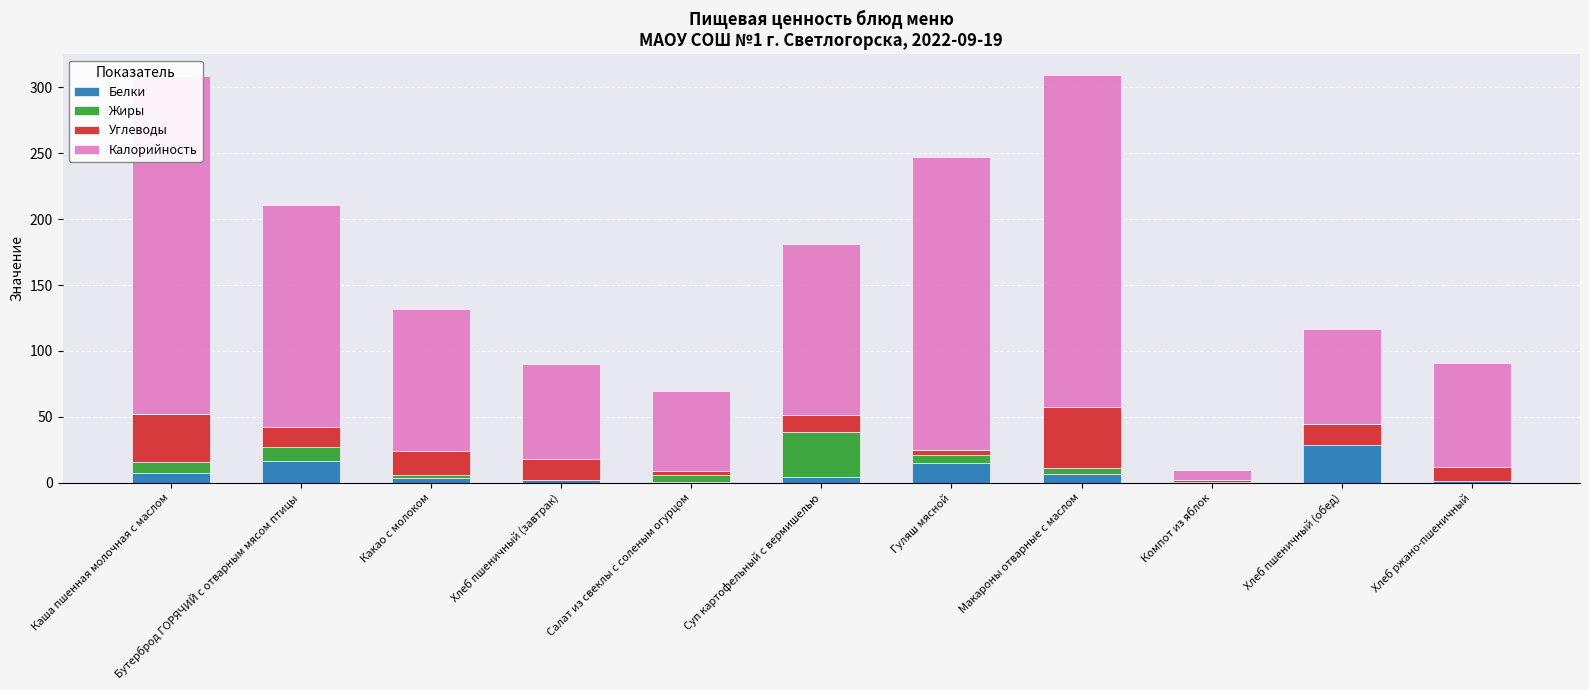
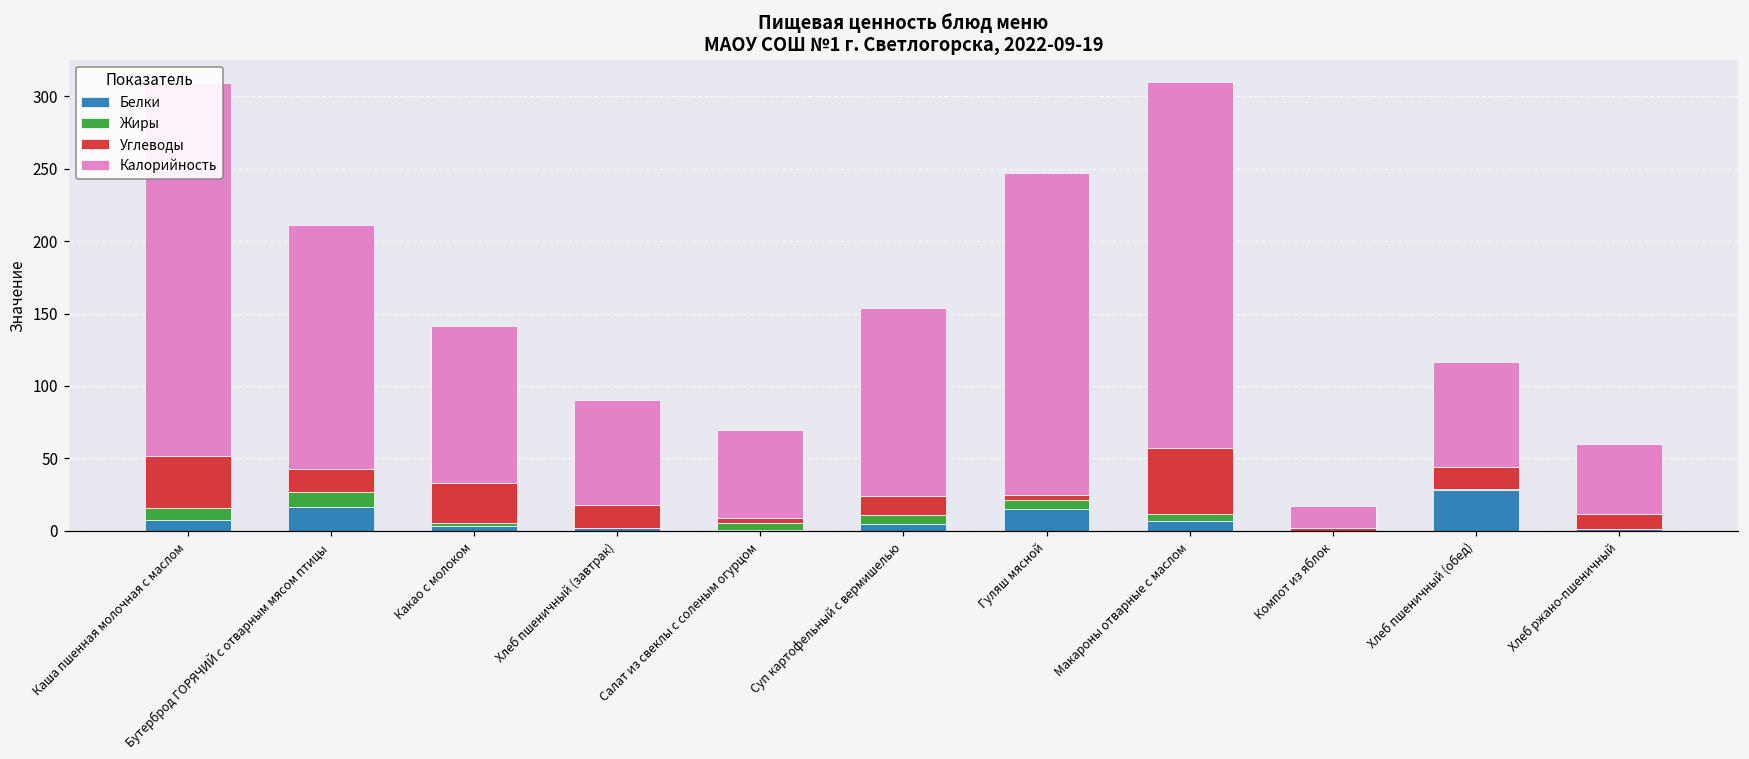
  {
    "Белки": {
      "Каша пшенная молочная с маслом": 7,
      "Бутерброд ГОРЯЧИЙ с отварным мясом птицы": 16,
      "Какао с молоком": 3,
      "Суп картофельный с вермишелью": 5,
      "Гуляш мясной": 15,
      "Макароны отварные с маслом": 7,
      "Хлеб пшеничный (обед)": 28
    },
    "Жиры": {
      "Каша пшенная молочная с маслом": 8,
      "Бутерброд ГОРЯЧИЙ с отварным мясом птицы": 11,
      "Какао с молоком": 2,
      "Салат из свеклы с соленым огурцом": 5,
-     "Суп картофельный с вермишелью": 34,
+     "Суп картофельный с вермишелью": 6,
      "Гуляш мясной": 6,
      "Макароны отварные с маслом": 5
    },
    "Углеводы": {
      "Каша пшенная молочная с маслом": 36,
      "Бутерброд ГОРЯЧИЙ с отварным мясом птицы": 16,
-     "Какао с молоком": 18,
+     "Какао с молоком": 28,
      "Хлеб пшеничный (завтрак)": 16,
      "Салат из свеклы с соленым огурцом": 4,
      "Суп картофельный с вермишелью": 13,
      "Гуляш мясной": 3,
      "Макароны отварные с маслом": 46,
      "Хлеб пшеничный (обед)": 16,
      "Хлеб ржано-пшеничный": 10
    },
    "Калорийность": {
      "Бутерброд ГОРЯЧИЙ с отварным мясом птицы": 168,
      "Какао с молоком": 108,
      "Хлеб пшеничный (завтрак)": 72,
      "Салат из свеклы с соленым огурцом": 61,
      "Суп картофельный с вермишелью": 130,
      "Гуляш мясной": 222,
      "Макароны отварные с маслом": 252,
-     "Компот из яблок": 8,
+     "Компот из яблок": 15,
      "Хлеб пшеничный (обед)": 72,
-     "Хлеб ржано-пшеничный": 79
+     "Хлеб ржано-пшеничный": 48
    }
  }
